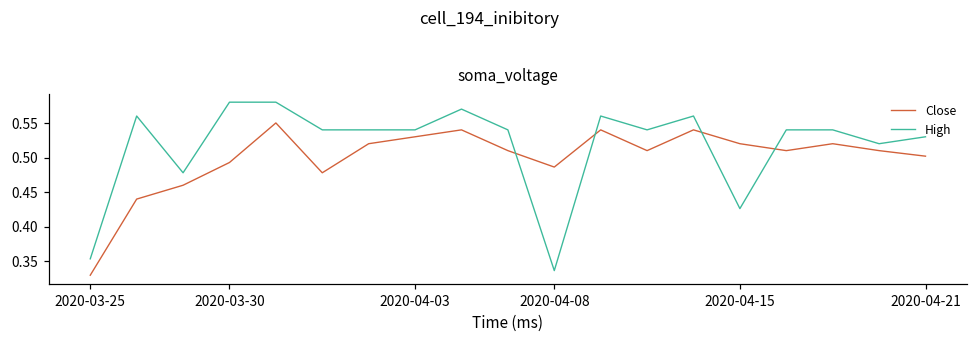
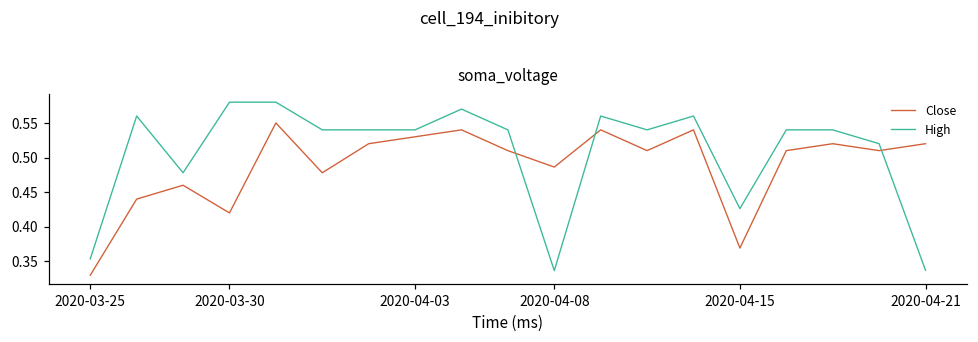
  {
    "Close": {
      "2020-03-25": 0.33,
-     "2020-03-30": 0.49,
+     "2020-03-30": 0.42,
      "2020-04-03": 0.53,
      "2020-04-08": 0.49,
-     "2020-04-15": 0.52,
-     "2020-04-21": 0.50
+     "2020-04-15": 0.37,
+     "2020-04-21": 0.52
    },
    "High": {
      "2020-03-25": 0.35,
      "2020-03-30": 0.58,
      "2020-04-03": 0.54,
      "2020-04-08": 0.34,
      "2020-04-15": 0.43,
-     "2020-04-21": 0.53
+     "2020-04-21": 0.34
    }
  }
